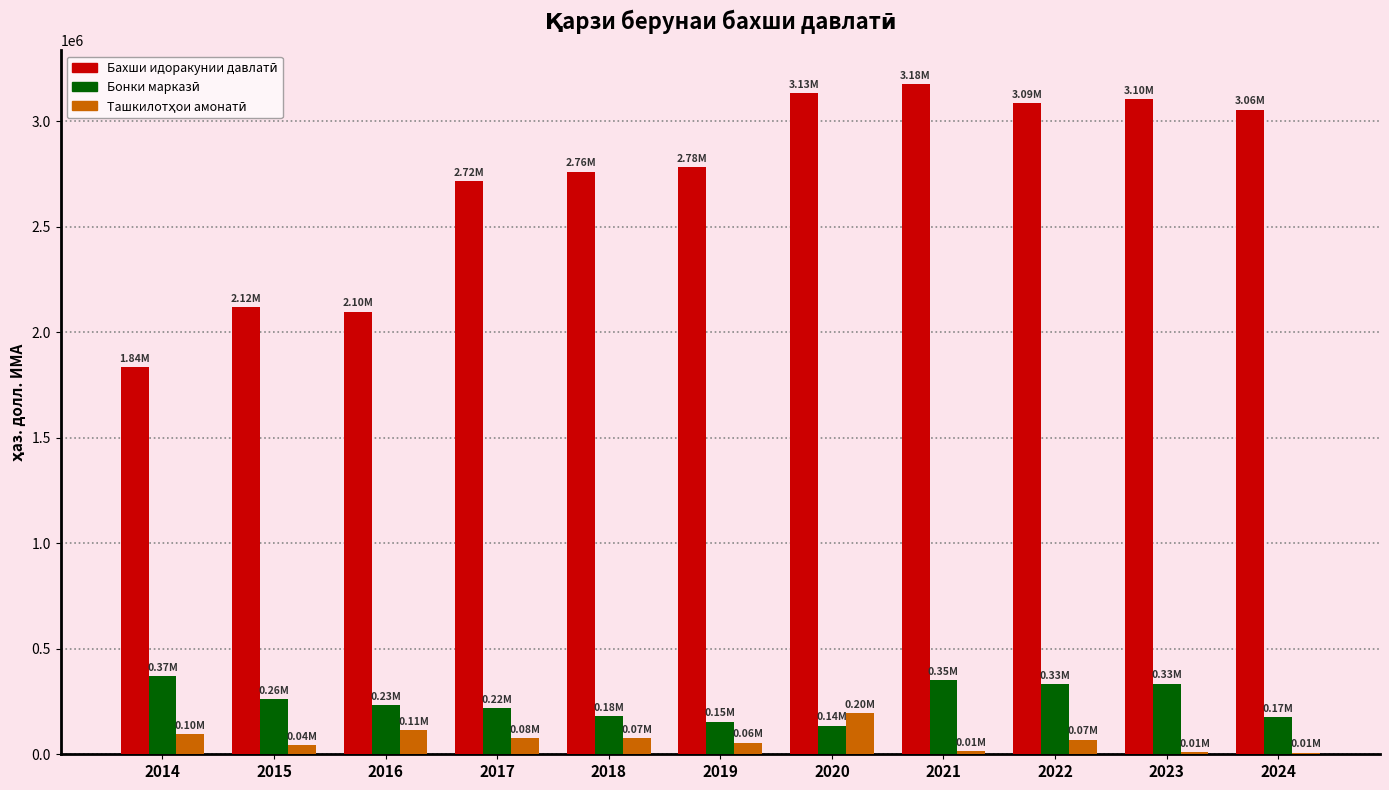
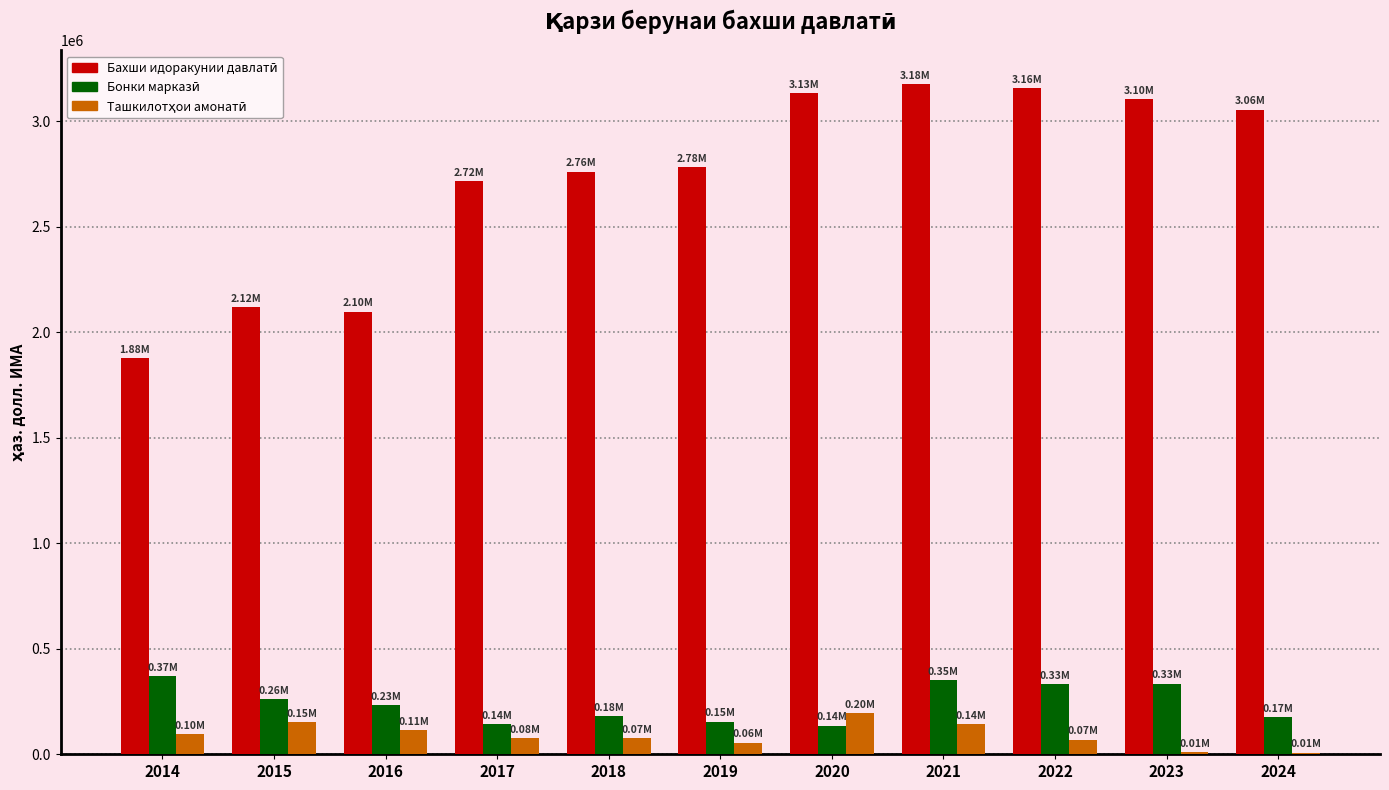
  {
    "Бахши идоракунии давлатӣ": {
-     "2014": "1.84M",
+     "2014": "1.88M",
      "2015": "2.12M",
      "2016": "2.10M",
      "2017": "2.72M",
      "2018": "2.76M",
      "2019": "2.78M",
      "2020": "3.13M",
      "2021": "3.18M",
-     "2022": "3.09M",
+     "2022": "3.16M",
      "2023": "3.10M",
      "2024": "3.06M"
    },
    "Бонки марказӣ": {
      "2014": "0.37M",
      "2015": "0.26M",
      "2016": "0.23M",
-     "2017": "0.22M",
+     "2017": "0.14M",
      "2018": "0.18M",
      "2019": "0.15M",
      "2020": "0.14M",
      "2021": "0.35M",
      "2022": "0.33M",
      "2023": "0.33M",
      "2024": "0.17M"
    },
    "Ташкилотҳои амонатӣ": {
      "2014": "0.10M",
-     "2015": "0.04M",
+     "2015": "0.15M",
      "2016": "0.11M",
      "2017": "0.08M",
      "2018": "0.07M",
      "2019": "0.06M",
      "2020": "0.20M",
-     "2021": "0.01M",
+     "2021": "0.14M",
      "2022": "0.07M",
      "2023": "0.01M",
      "2024": "0.01M"
    }
  }
